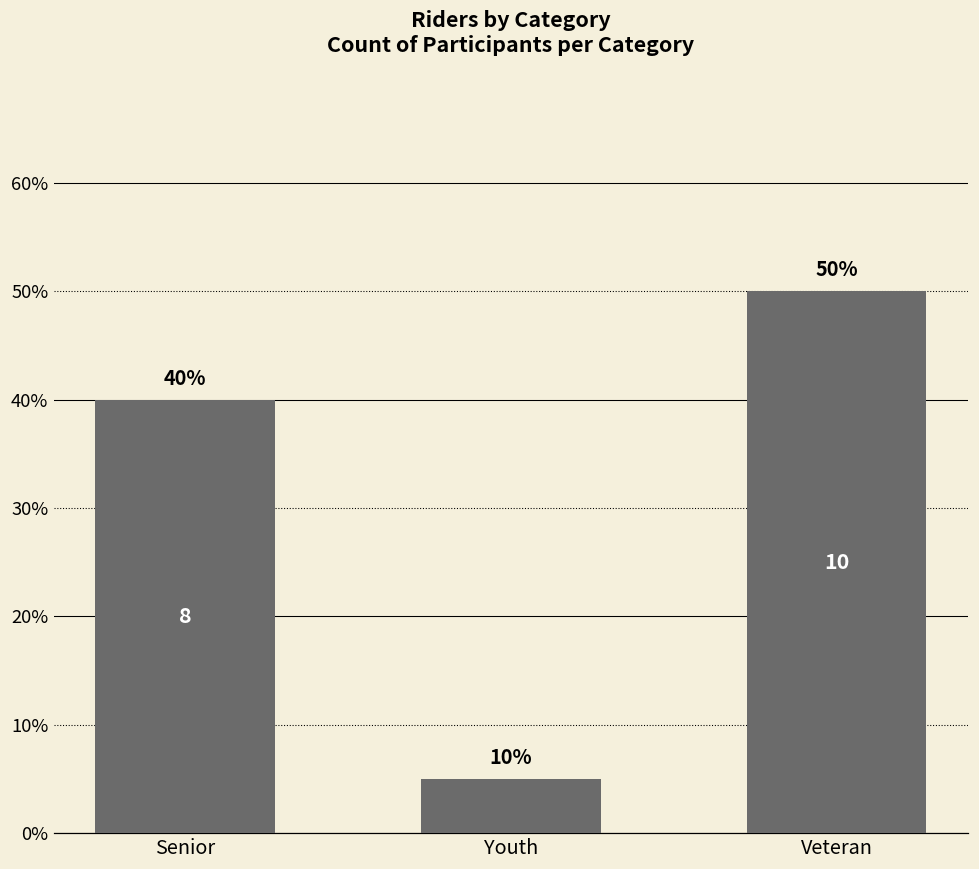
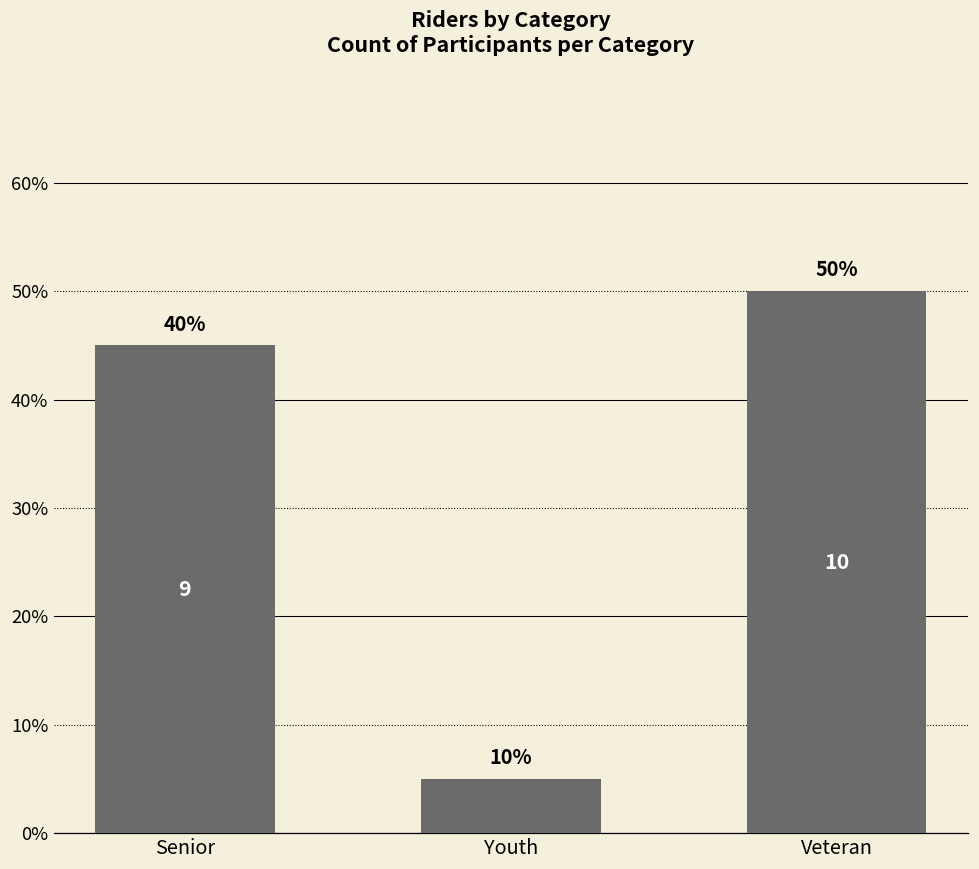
  {
-   "Senior": 8,
+   "Senior": 9,
    "Veteran": 10
  }
